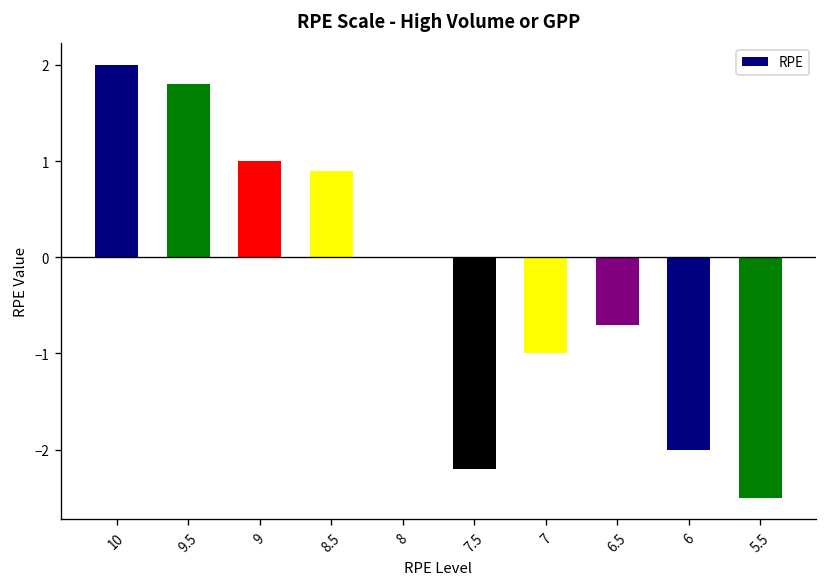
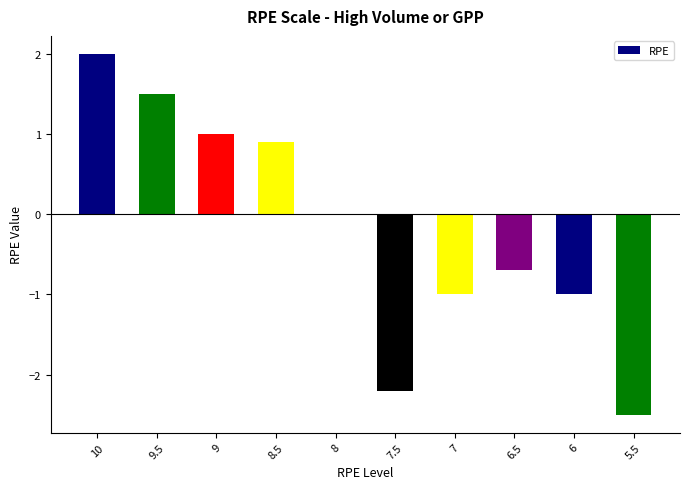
  {
    "10": 2.0,
-   "9.5": 1.8,
+   "9.5": 1.5,
    "9": 1.0,
    "8.5": 0.9,
    "8": 0.0,
    "7.5": -2.2,
    "7": -1.0,
    "6.5": -0.7,
-   "6": -2.0,
+   "6": -1.0,
    "5.5": -2.5
  }
